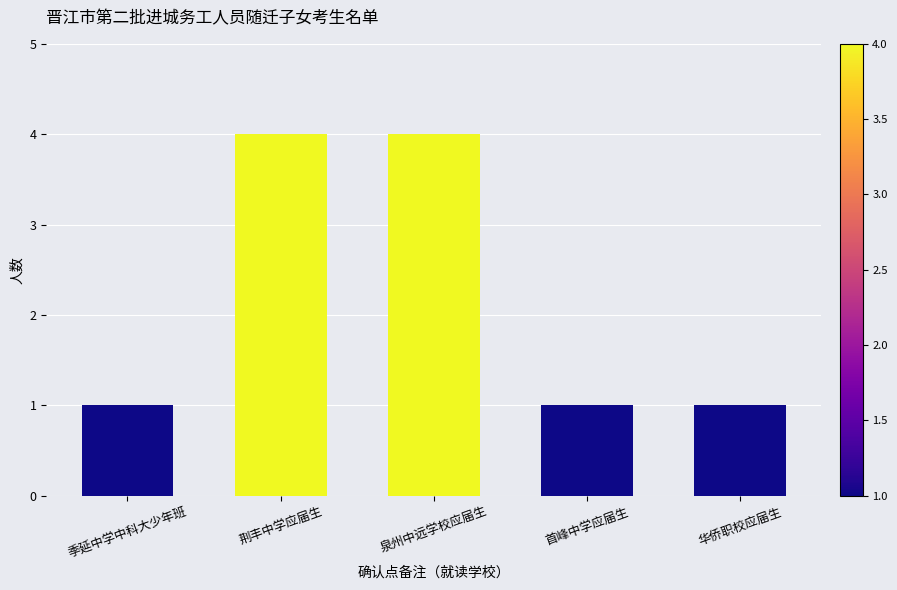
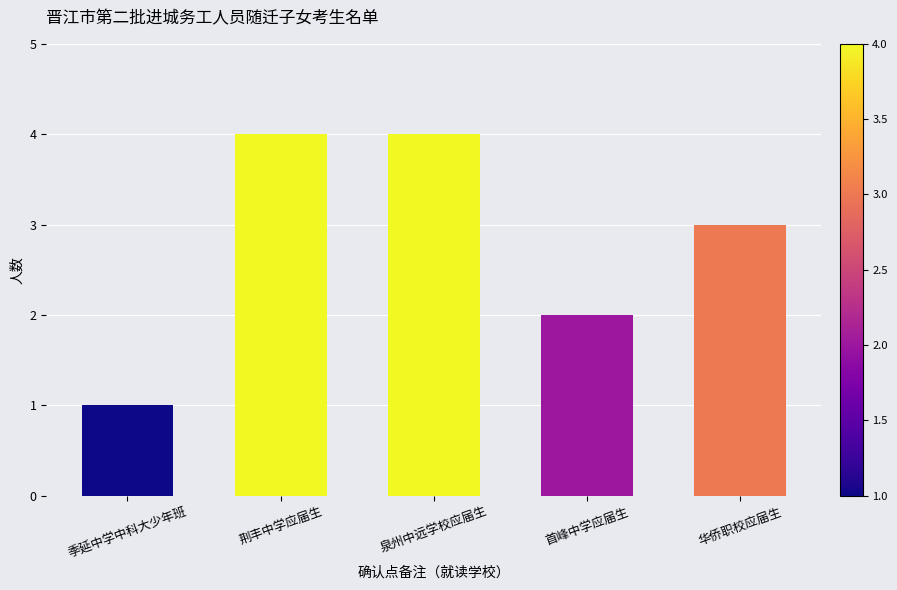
  {
    "季延中学中科大少年班": 1,
    "荆丰中学应届生": 4,
    "泉州中远学校应届生": 4,
-   "首峰中学应届生": 1,
-   "华侨职校应届生": 1
+   "首峰中学应届生": 2,
+   "华侨职校应届生": 3
  }
